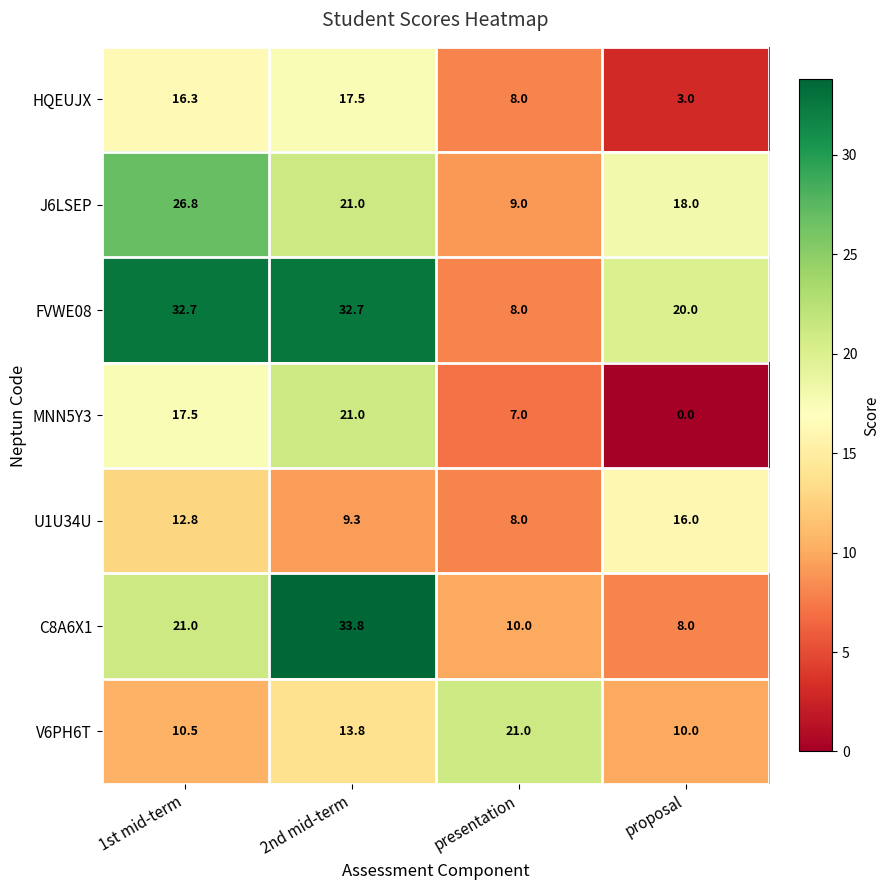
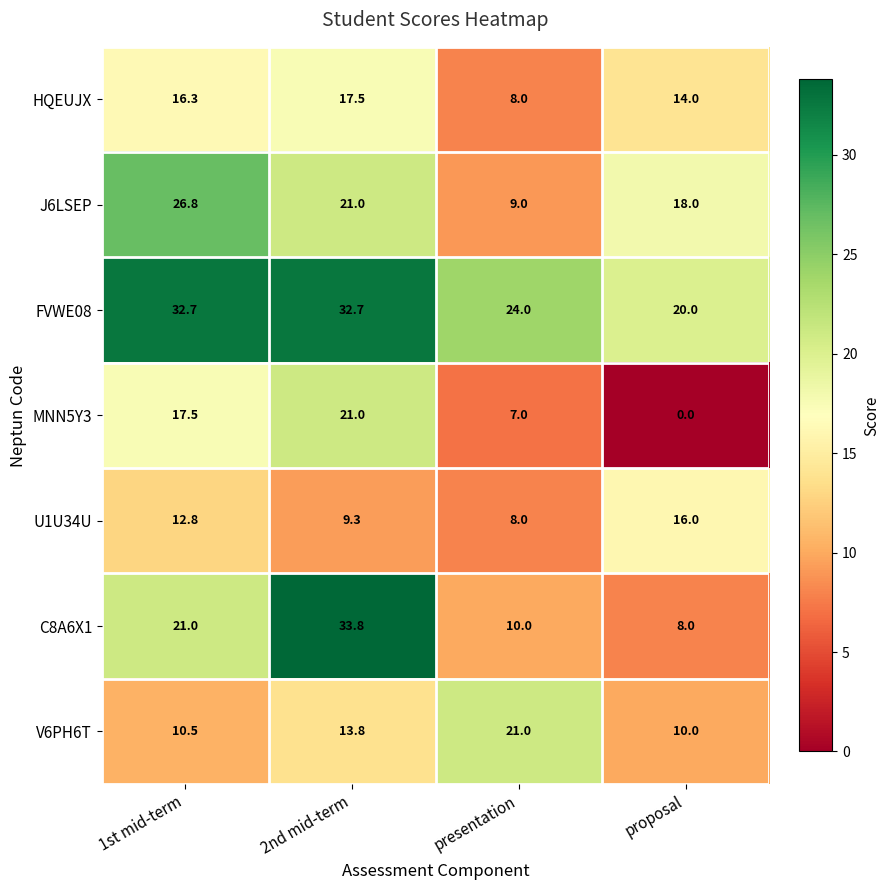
  {
    "HQEUJX": {
      "1st mid-term": 16.3,
      "2nd mid-term": 17.5,
      "presentation": 8.0,
-     "proposal": 3.0
+     "proposal": 14.0
    },
    "J6LSEP": {
      "1st mid-term": 26.8,
      "2nd mid-term": 21.0,
      "presentation": 9.0,
      "proposal": 18.0
    },
    "FVWE08": {
      "1st mid-term": 32.7,
      "2nd mid-term": 32.7,
-     "presentation": 8.0,
+     "presentation": 24.0,
      "proposal": 20.0
    },
    "MNN5Y3": {
      "1st mid-term": 17.5,
      "2nd mid-term": 21.0,
      "presentation": 7.0,
      "proposal": 0.0
    },
    "U1U34U": {
      "1st mid-term": 12.8,
      "2nd mid-term": 9.3,
      "presentation": 8.0,
      "proposal": 16.0
    },
    "C8A6X1": {
      "1st mid-term": 21.0,
      "2nd mid-term": 33.8,
      "presentation": 10.0,
      "proposal": 8.0
    },
    "V6PH6T": {
      "1st mid-term": 10.5,
      "2nd mid-term": 13.8,
      "presentation": 21.0,
      "proposal": 10.0
    }
  }
